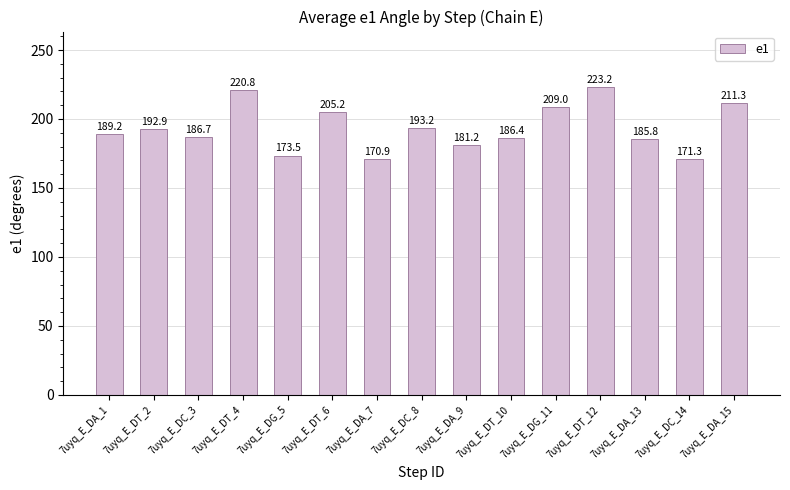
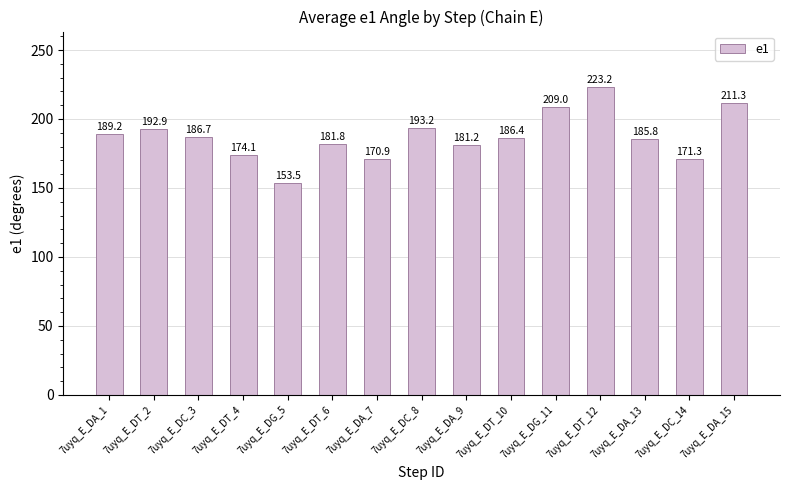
  {
    "7uyq_E_DA_1": 189.2,
    "7uyq_E_DT_2": 192.9,
    "7uyq_E_DC_3": 186.7,
-   "7uyq_E_DT_4": 220.8,
-   "7uyq_E_DG_5": 173.5,
-   "7uyq_E_DT_6": 205.2,
+   "7uyq_E_DT_4": 174.1,
+   "7uyq_E_DG_5": 153.5,
+   "7uyq_E_DT_6": 181.8,
    "7uyq_E_DA_7": 170.9,
    "7uyq_E_DC_8": 193.2,
    "7uyq_E_DA_9": 181.2,
    "7uyq_E_DT_10": 186.4,
    "7uyq_E_DG_11": 209.0,
    "7uyq_E_DT_12": 223.2,
    "7uyq_E_DA_13": 185.8,
    "7uyq_E_DC_14": 171.3,
    "7uyq_E_DA_15": 211.3
  }
